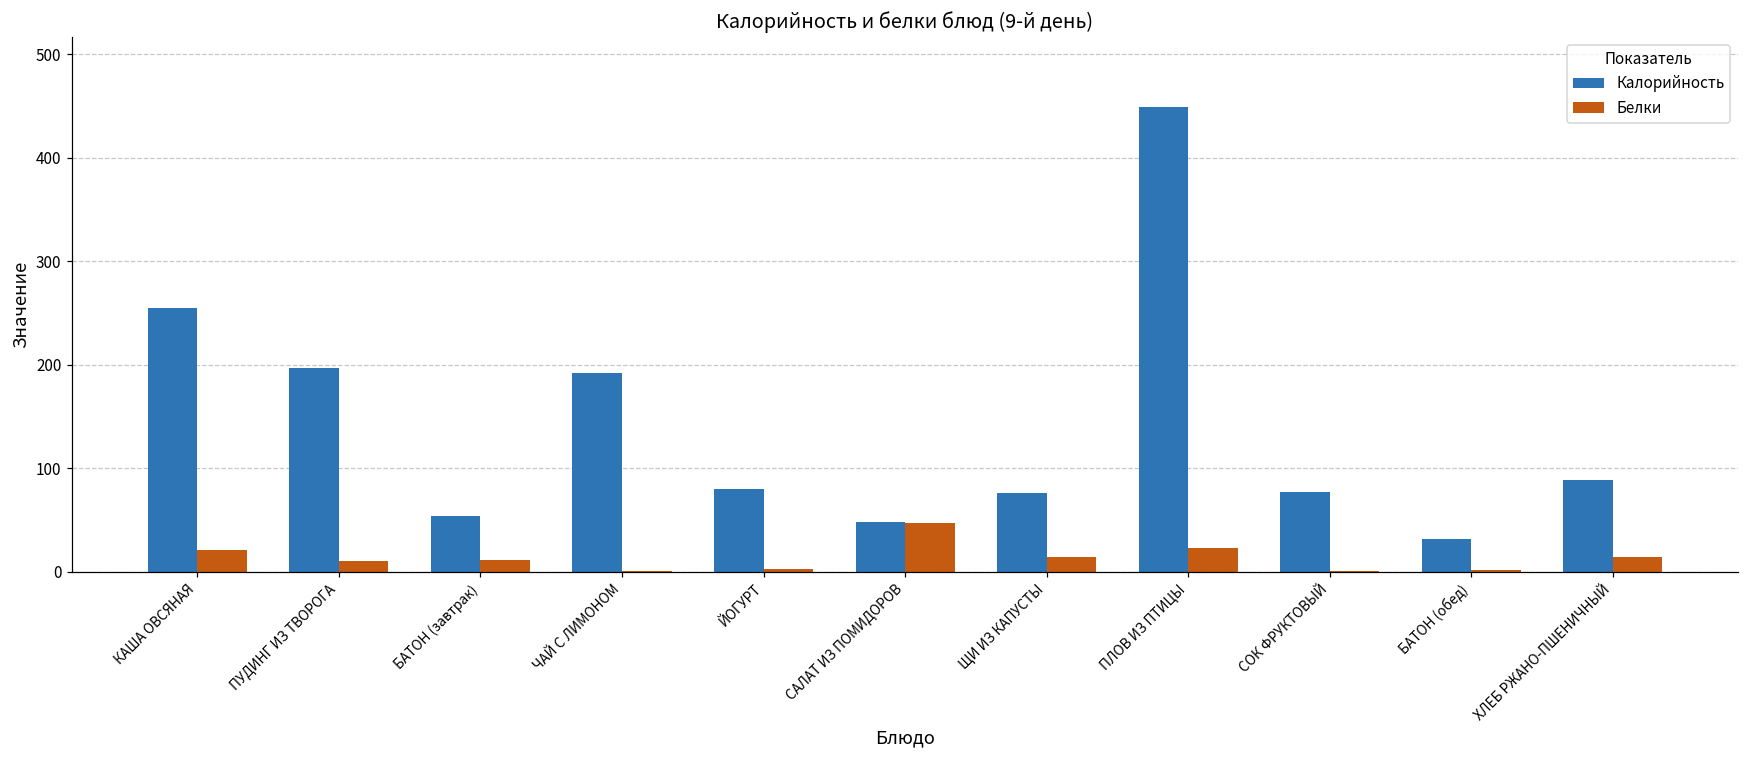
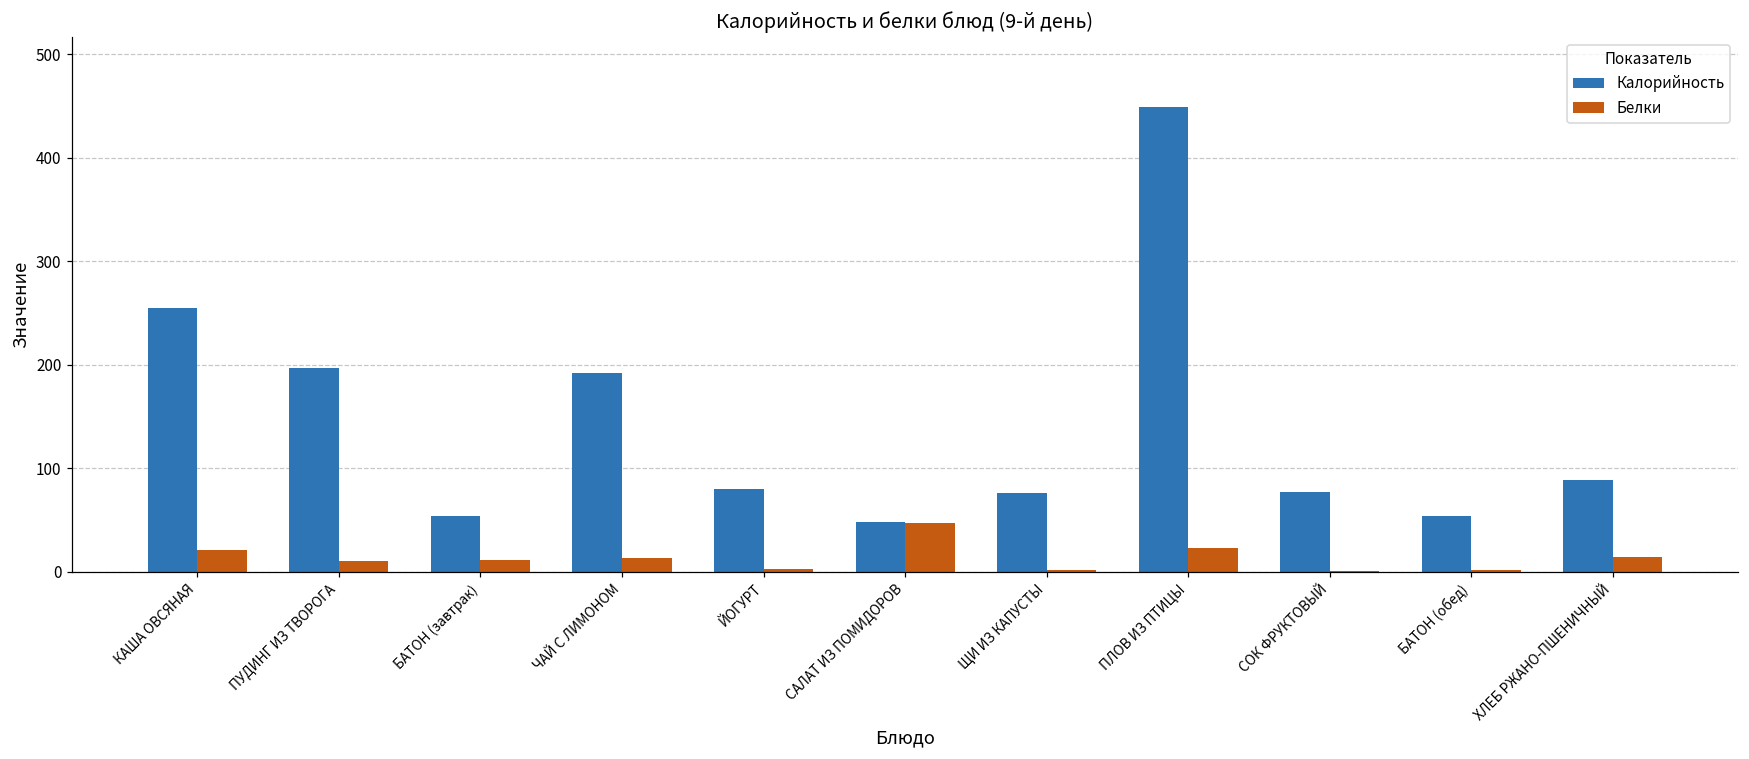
  {
    "Калорийность": {
      "КАША ОВСЯНАЯ": 250,
      "ПУДИНГ ИЗ ТВОРОГА": 200,
      "БАТОН (завтрак)": 50,
      "ЧАЙ С ЛИМОНОМ": 190,
      "ЙОГУРТ": 80,
      "САЛАТ ИЗ ПОМИДОРОВ": 50,
      "ЩИ ИЗ КАПУСТЫ": 80,
      "ПЛОВ ИЗ ПТИЦЫ": 450,
      "СОК ФРУКТОВЫЙ": 80,
-     "БАТОН (обед)": 30,
+     "БАТОН (обед)": 50,
      "ХЛЕБ РЖАНО-ПШЕНИЧНЫЙ": 90
    },
    "Белки": {
      "КАША ОВСЯНАЯ": 20,
      "ПУДИНГ ИЗ ТВОРОГА": 10,
      "БАТОН (завтрак)": 10,
-     "ЧАЙ С ЛИМОНОМ": 0,
+     "ЧАЙ С ЛИМОНОМ": 10,
      "ЙОГУРТ": 0,
      "САЛАТ ИЗ ПОМИДОРОВ": 50,
-     "ЩИ ИЗ КАПУСТЫ": 10,
+     "ЩИ ИЗ КАПУСТЫ": 0,
      "ПЛОВ ИЗ ПТИЦЫ": 20,
      "ХЛЕБ РЖАНО-ПШЕНИЧНЫЙ": 10
    }
  }
